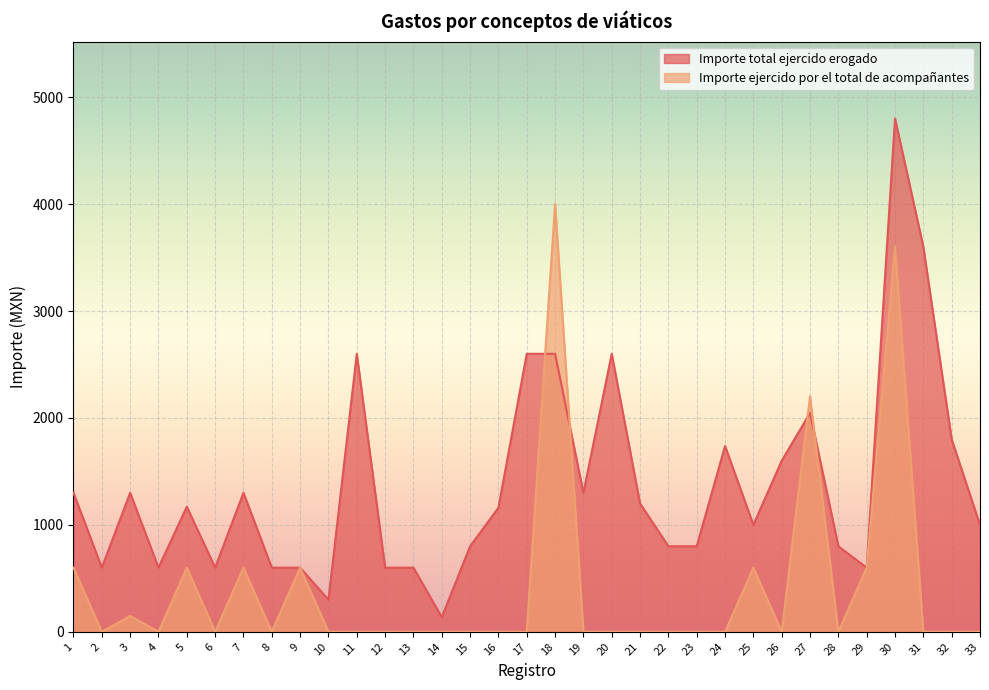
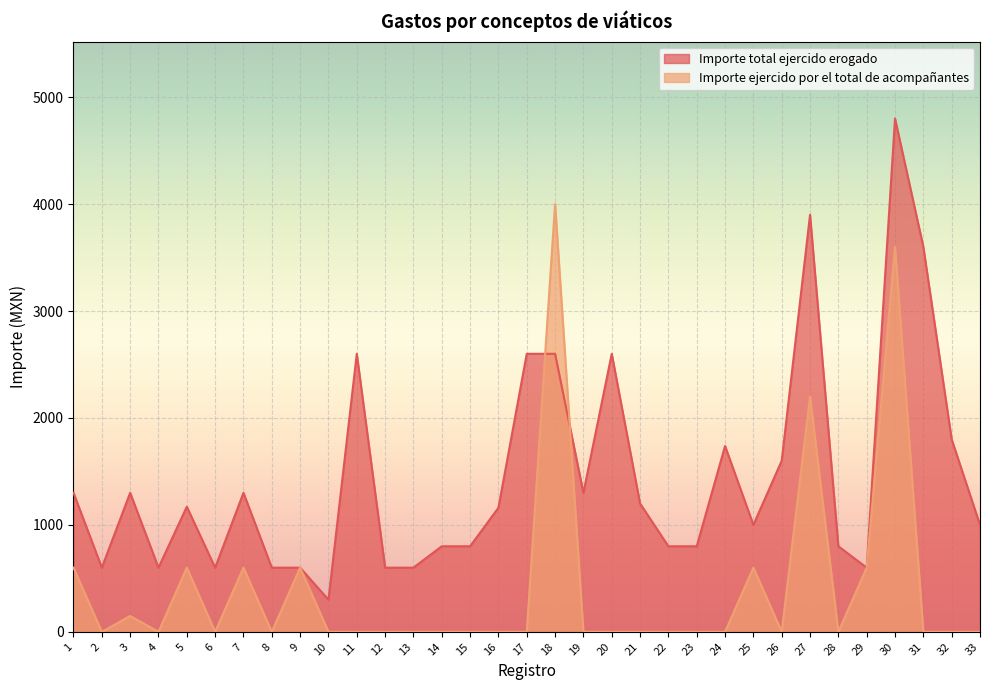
  {
    "Importe total ejercido erogado": {
      "1": 1300,
      "2": 600,
      "3": 1300,
      "4": 600,
      "5": 1170,
      "6": 600,
      "7": 1300,
      "8": 600,
      "10": 300,
      "11": 2600,
      "12": 600,
      "13": 600,
-     "14": 140,
+     "14": 800,
      "15": 800,
      "16": 1160,
      "17": 2600,
      "18": 2600,
      "19": 1300,
      "20": 2600,
      "21": 1200,
      "22": 800,
      "23": 800,
      "24": 1740,
      "25": 1000,
      "26": 1600,
-     "27": 2050,
+     "27": 3900,
      "28": 800,
      "30": 4800,
      "31": 3600,
      "32": 1800,
      "33": 1000
    },
    "Importe ejercido por el total de acompañantes": {
      "1": 600,
      "2": 0,
      "3": 150,
      "4": 0,
      "5": 600,
      "6": 0,
      "7": 600,
      "8": 0,
      "10": 0,
      "11": 0,
      "12": 0,
      "13": 0,
      "14": 0,
      "15": 0,
      "16": 0,
      "17": 0,
      "18": 4000,
      "19": 0,
      "20": 0,
      "21": 0,
      "22": 0,
      "23": 0,
      "24": 0,
      "25": 600,
      "26": 0,
      "27": 2200,
      "28": 0,
      "30": 3600,
      "31": 0,
      "32": 0,
      "33": 0
    }
  }
